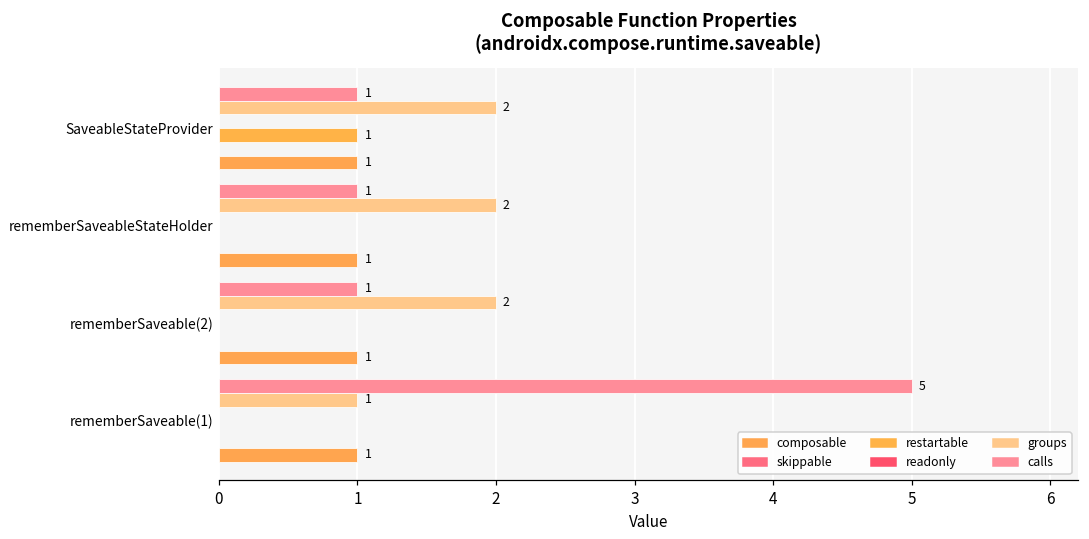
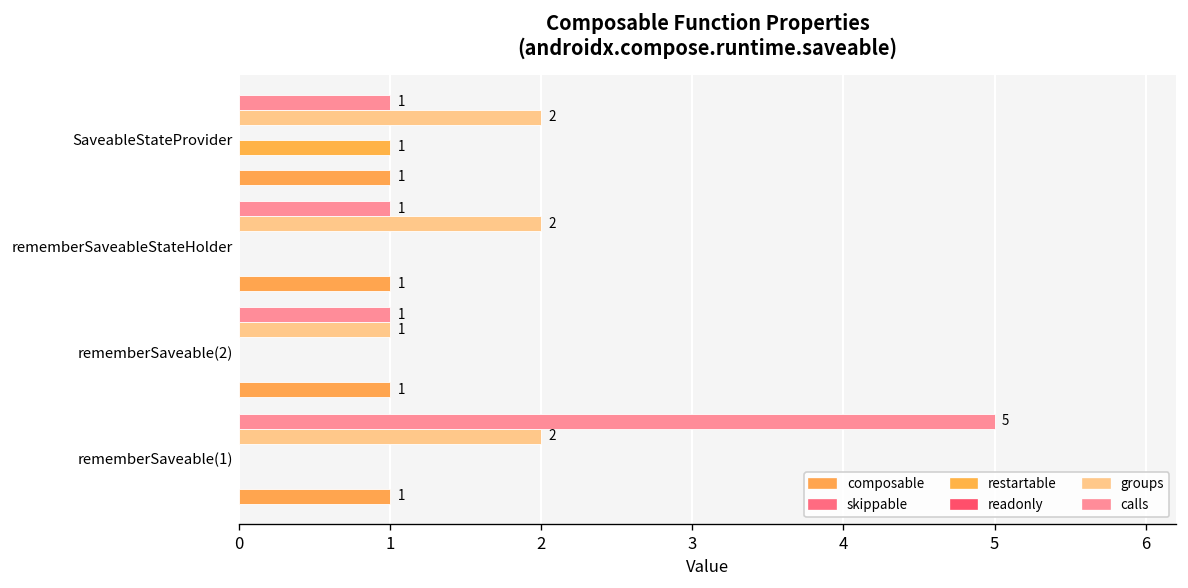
  {
    "groups": {
      "SaveableStateProvider": 2,
      "rememberSaveableStateHolder": 2,
-     "rememberSaveable(2)": 2,
-     "rememberSaveable(1)": 1
+     "rememberSaveable(2)": 1,
+     "rememberSaveable(1)": 2
    }
  }
